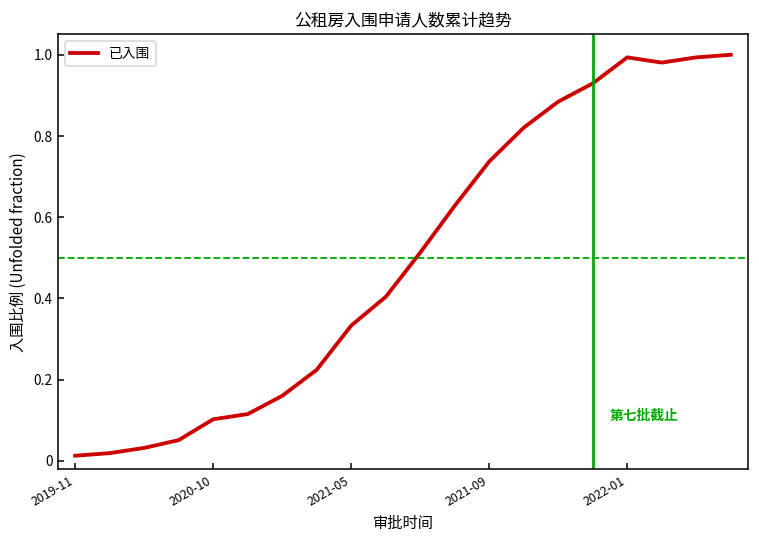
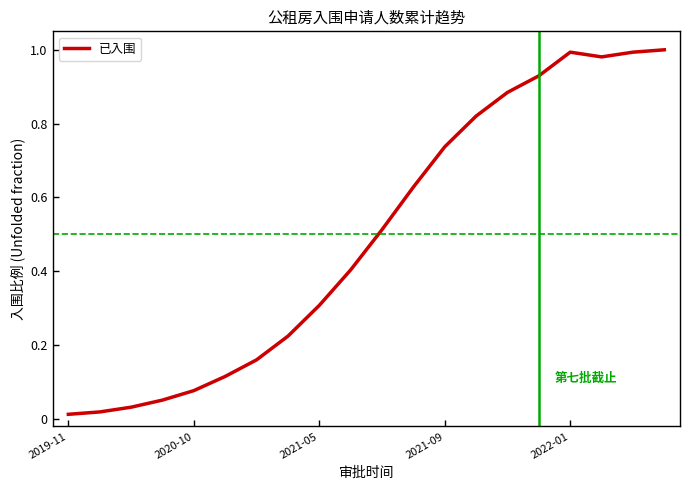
  {
    "2019-11": 0.01,
-   "2020-10": 0.10,
-   "2021-05": 0.33,
+   "2020-10": 0.08,
+   "2021-05": 0.31,
    "2021-09": 0.74,
    "2022-01": 0.99
  }
